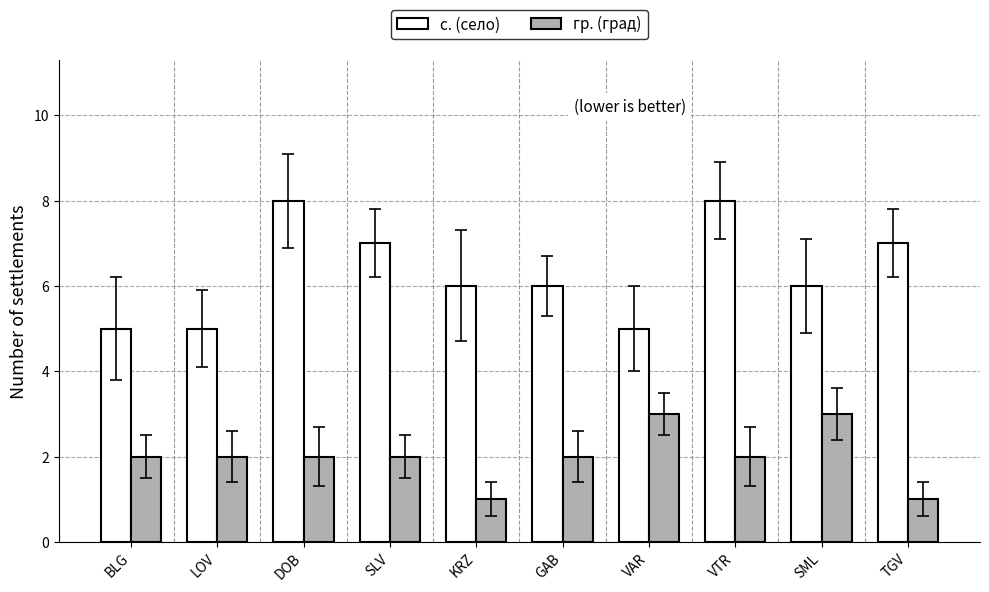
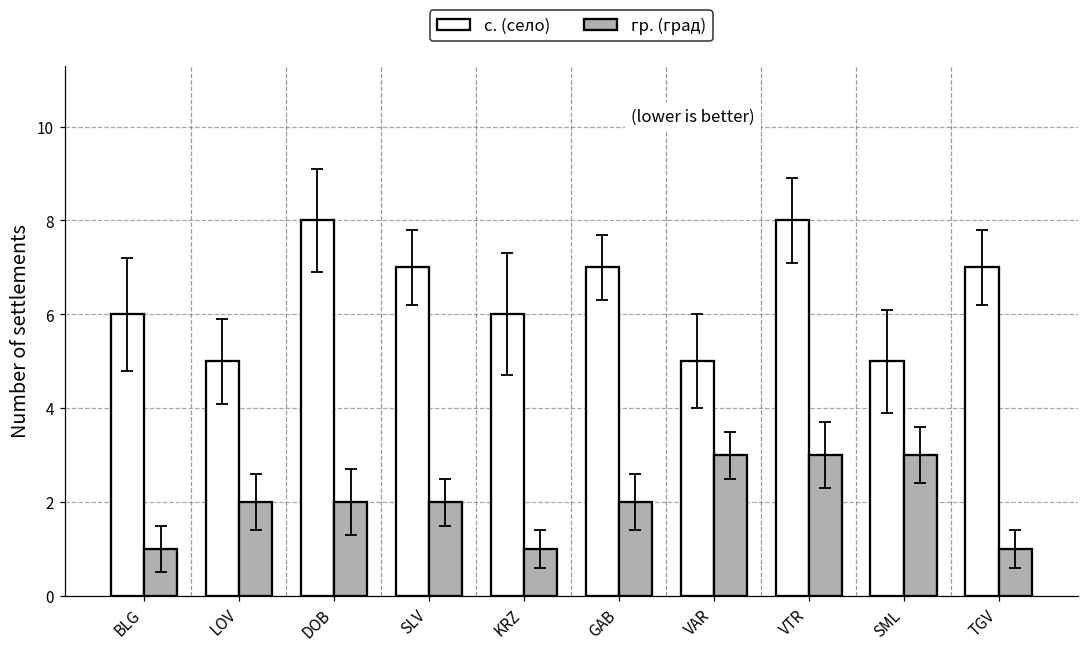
  {
    "с. (село)": {
-     "BLG": 5,
+     "BLG": 6,
      "LOV": 5,
      "DOB": 8,
      "SLV": 7,
      "KRZ": 6,
-     "GAB": 6,
+     "GAB": 7,
      "VAR": 5,
      "VTR": 8,
-     "SML": 6,
+     "SML": 5,
      "TGV": 7
    },
    "гр. (град)": {
-     "BLG": 2,
+     "BLG": 1,
      "LOV": 2,
      "DOB": 2,
      "SLV": 2,
      "KRZ": 1,
      "GAB": 2,
      "VAR": 3,
-     "VTR": 2,
+     "VTR": 3,
      "SML": 3,
      "TGV": 1
    }
  }
